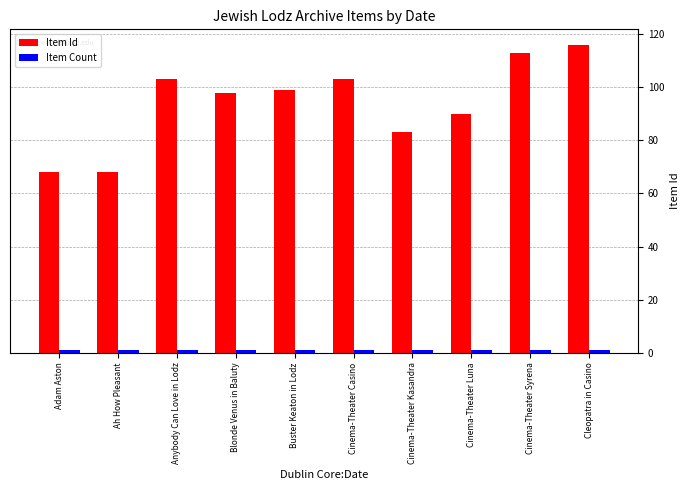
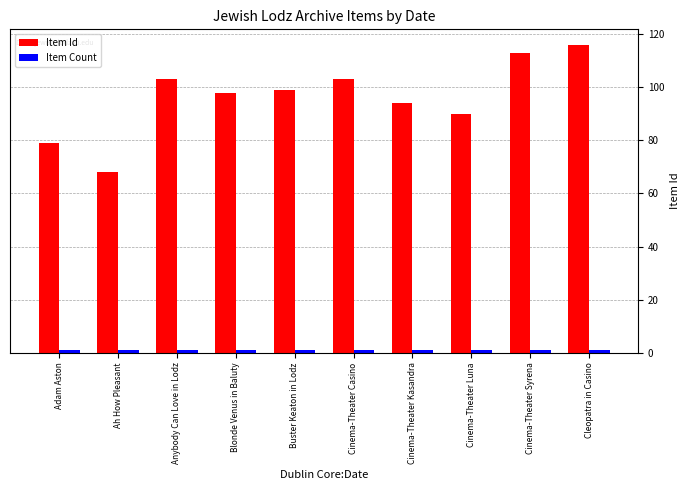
  {
    "Item Id": {
-     "Adam Aston": 68,
+     "Adam Aston": 79,
      "Ah How Pleasant": 68,
      "Anybody Can Love in Lodz": 103,
      "Blonde Venus in Baluty": 98,
      "Buster Keaton in Lodz": 99,
      "Cinema-Theater Casino": 103,
-     "Cinema-Theater Kasandra": 83,
+     "Cinema-Theater Kasandra": 94,
      "Cinema-Theater Luna": 90,
      "Cinema-Theater Syrena": 113,
      "Cleopatra in Casino": 116
    },
    "Item Count": {
      "Adam Aston": 1,
      "Ah How Pleasant": 1,
      "Anybody Can Love in Lodz": 1,
      "Blonde Venus in Baluty": 1,
      "Buster Keaton in Lodz": 1,
      "Cinema-Theater Casino": 1,
      "Cinema-Theater Kasandra": 1,
      "Cinema-Theater Luna": 1,
      "Cinema-Theater Syrena": 1,
      "Cleopatra in Casino": 1
    }
  }
